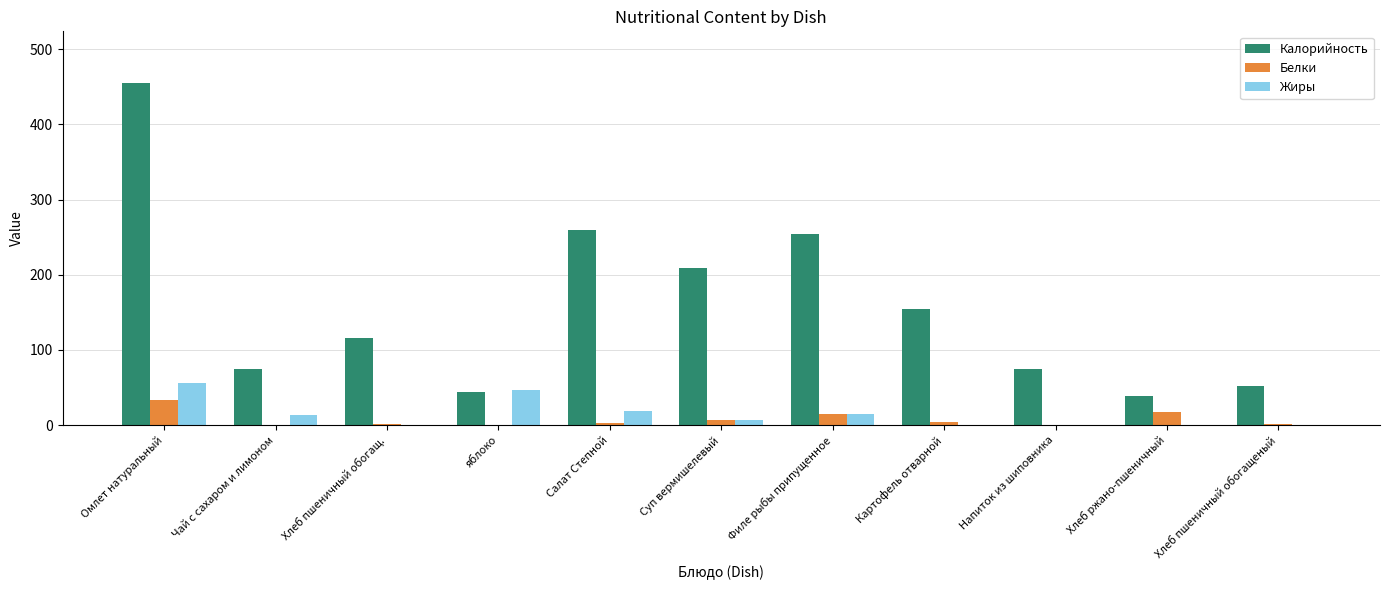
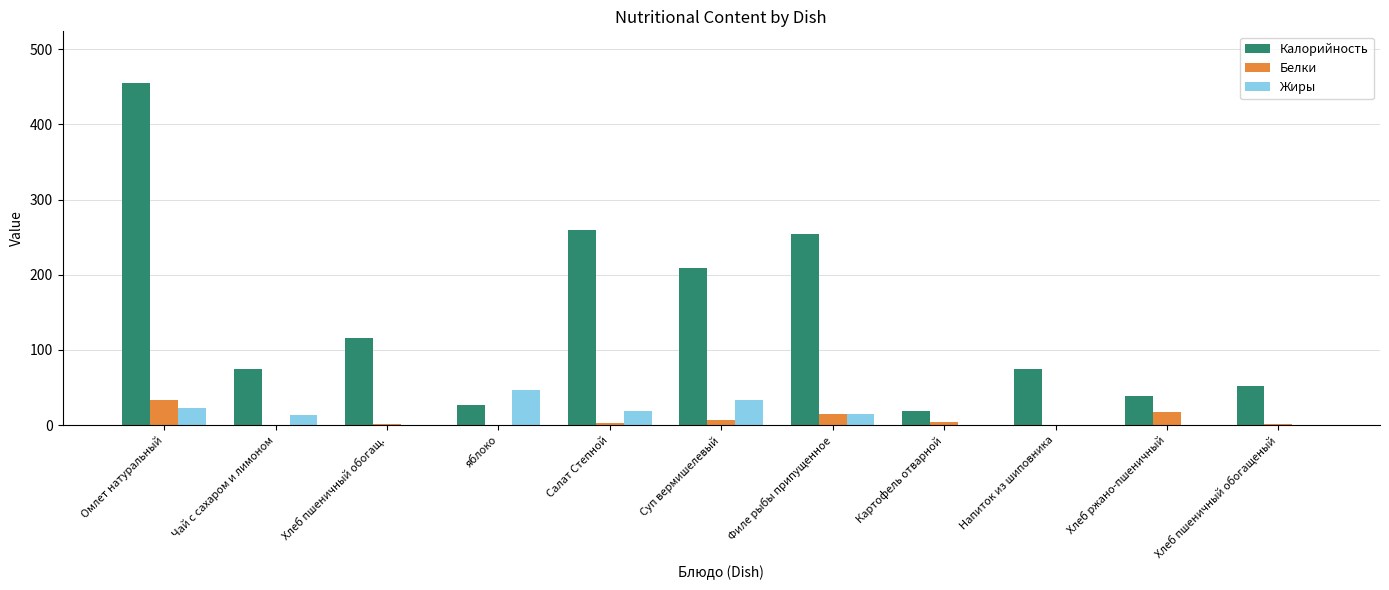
  {
    "Калорийность": {
      "Омлет натуральный": 460,
      "Чай с сахаром и лимоном": 70,
      "Хлеб пшеничный обогащ.": 120,
-     "яблоко": 40,
+     "яблоко": 30,
      "Салат Степной": 260,
      "Суп вермишелевый": 210,
      "Филе рыбы припущенное": 250,
-     "Картофель отварной": 150,
+     "Картофель отварной": 20,
      "Напиток из шиповника": 70,
      "Хлеб ржано-пшеничный": 40,
      "Хлеб пшеничный обогащеный": 50
    },
    "Белки": {
      "Омлет натуральный": 30,
      "Суп вермишелевый": 10,
      "Филе рыбы припущенное": 20,
      "Картофель отварной": 0,
      "Хлеб ржано-пшеничный": 20
    },
    "Жиры": {
-     "Омлет натуральный": 60,
+     "Омлет натуральный": 20,
      "Чай с сахаром и лимоном": 10,
      "яблоко": 50,
      "Салат Степной": 20,
-     "Суп вермишелевый": 10,
+     "Суп вермишелевый": 30,
      "Филе рыбы припущенное": 20
    }
  }
